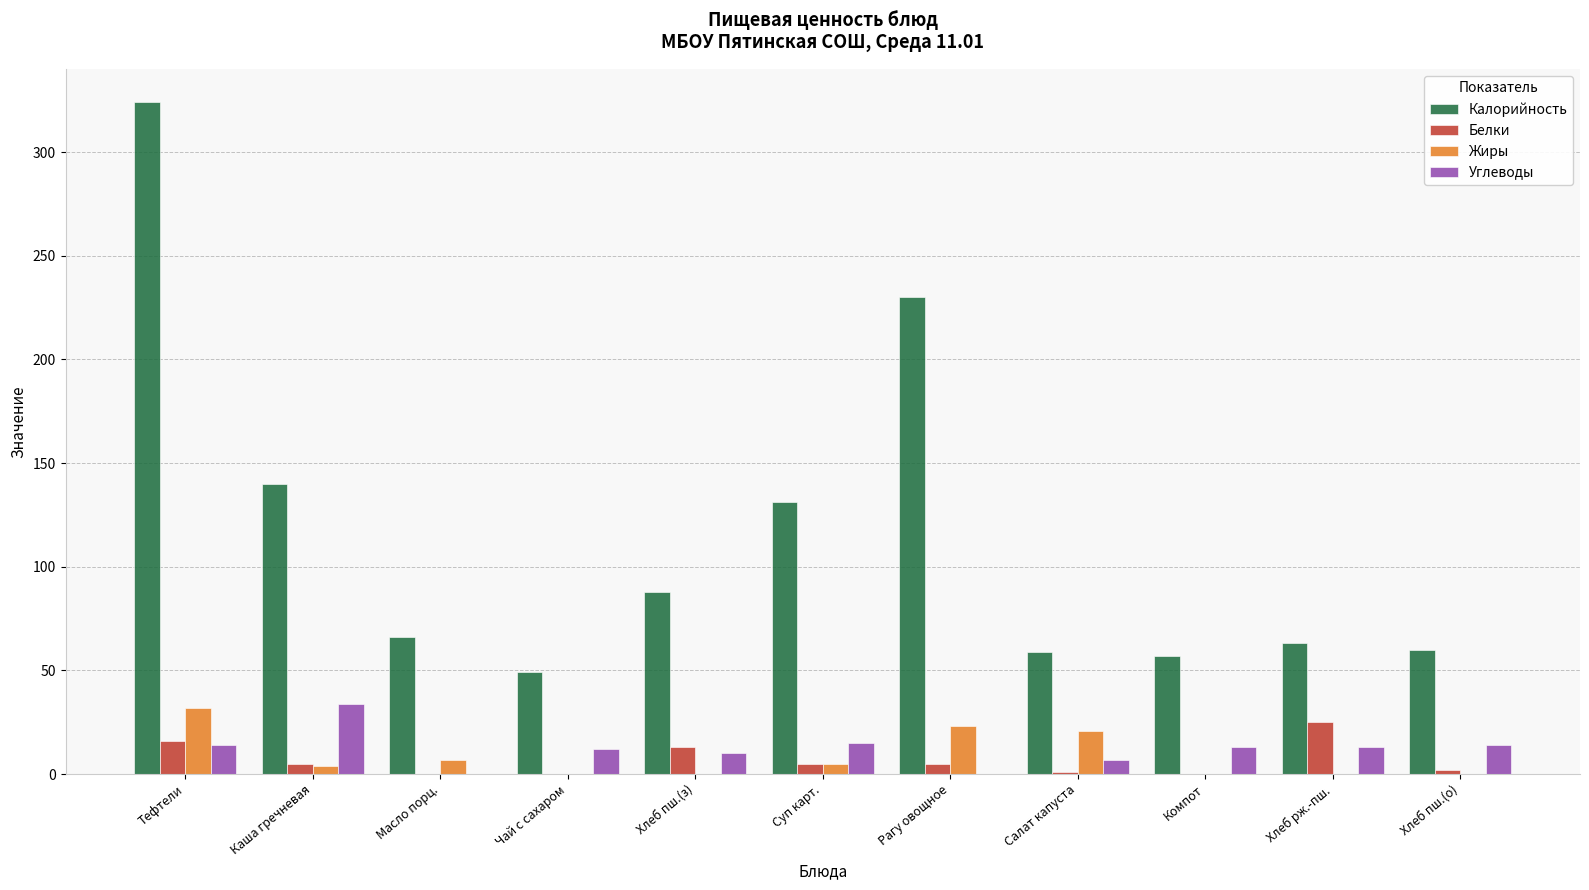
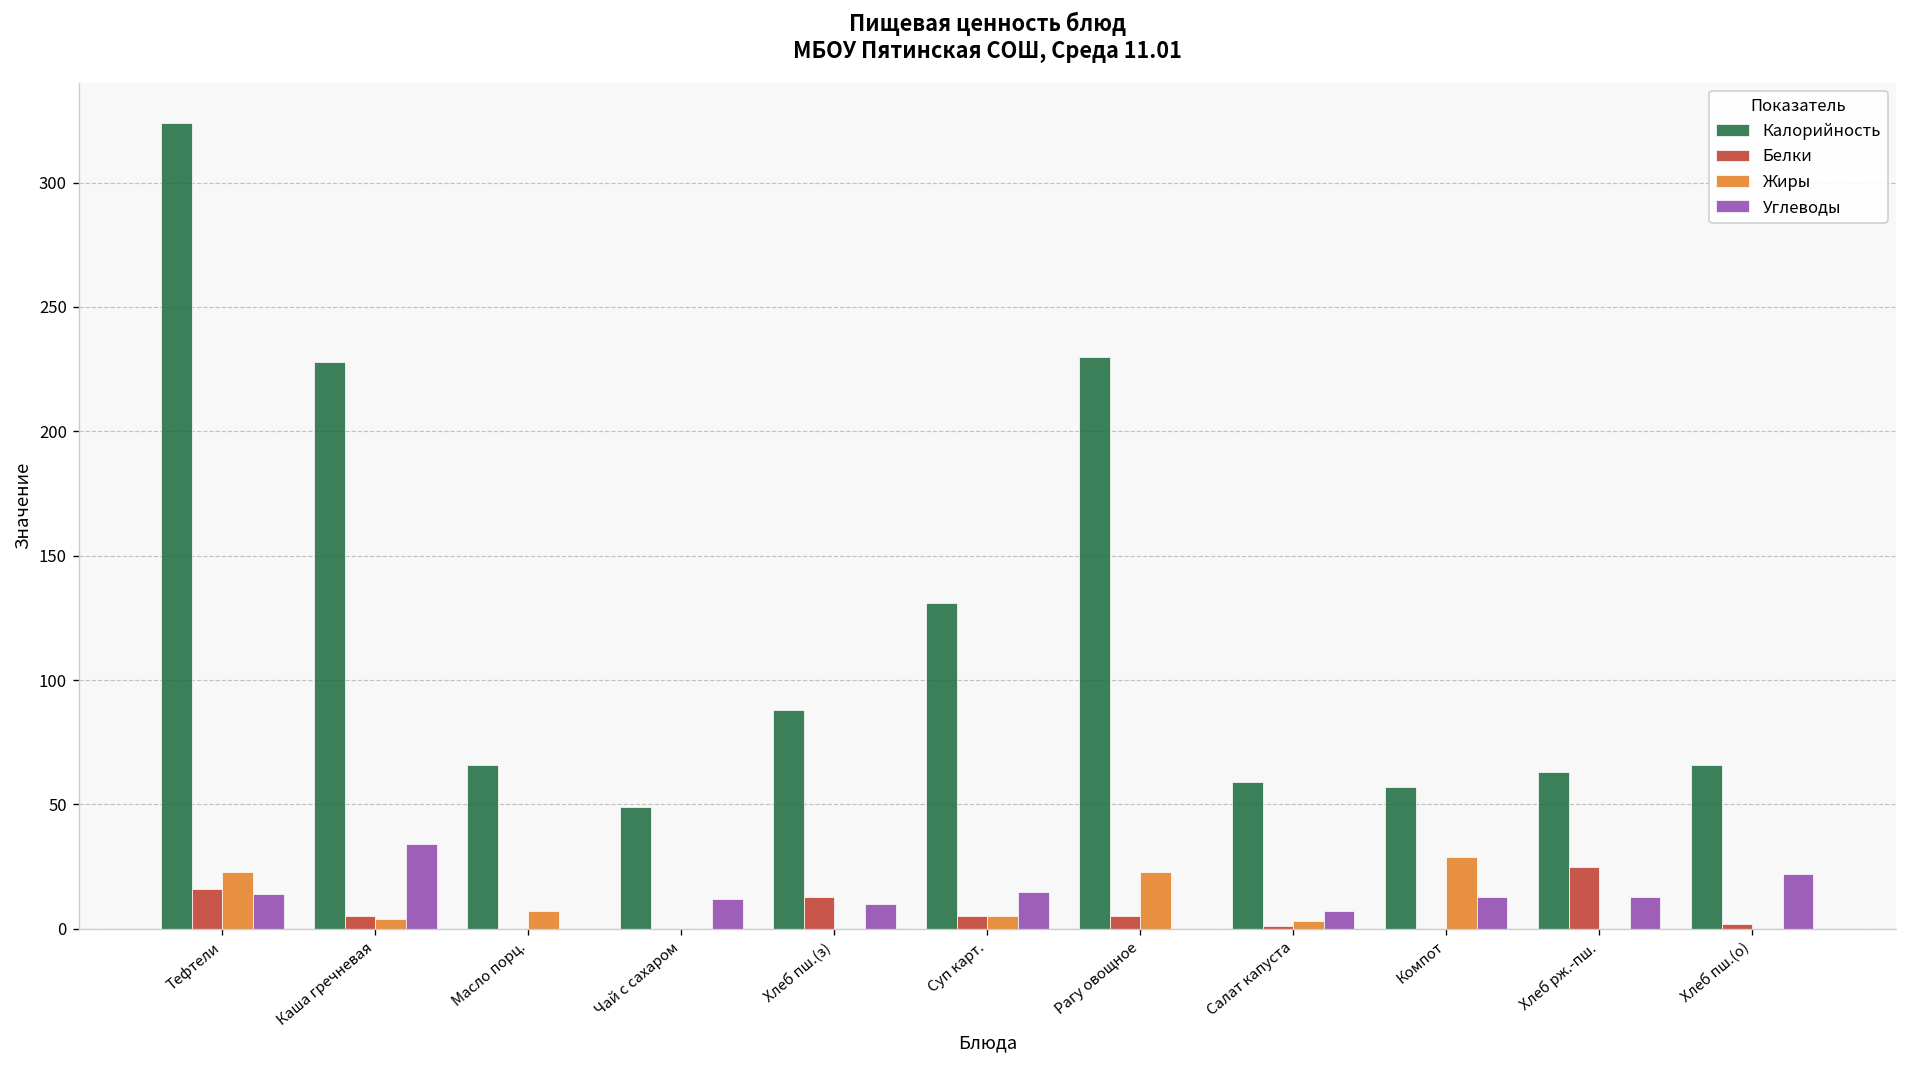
  {
    "Калорийность": {
      "Тефтели": 324,
-     "Каша гречневая": 140,
+     "Каша гречневая": 228,
      "Масло порц.": 66,
      "Чай с сахаром": 49,
      "Хлеб пш.(з)": 88,
      "Суп карт.": 131,
      "Рагу овощное": 230,
      "Салат капуста": 59,
      "Компот": 57,
      "Хлеб рж.-пш.": 63,
-     "Хлеб пш.(о)": 60
+     "Хлеб пш.(о)": 66
    },
    "Белки": {
      "Тефтели": 16,
      "Каша гречневая": 5,
      "Масло порц.": 0,
      "Чай с сахаром": 0,
      "Хлеб пш.(з)": 13,
      "Суп карт.": 5,
      "Рагу овощное": 5,
      "Компот": 0,
      "Хлеб рж.-пш.": 25,
      "Хлеб пш.(о)": 2
    },
    "Жиры": {
-     "Тефтели": 32,
+     "Тефтели": 23,
      "Каша гречневая": 4,
      "Масло порц.": 7,
      "Чай с сахаром": 0,
      "Хлеб пш.(з)": 0,
      "Суп карт.": 5,
      "Рагу овощное": 23,
-     "Салат капуста": 21,
-     "Компот": 0,
+     "Салат капуста": 3,
+     "Компот": 29,
      "Хлеб рж.-пш.": 0,
      "Хлеб пш.(о)": 0
    },
    "Углеводы": {
      "Тефтели": 14,
      "Каша гречневая": 34,
      "Масло порц.": 0,
      "Чай с сахаром": 12,
      "Хлеб пш.(з)": 10,
      "Суп карт.": 15,
      "Рагу овощное": 0,
      "Салат капуста": 7,
      "Компот": 13,
      "Хлеб рж.-пш.": 13,
-     "Хлеб пш.(о)": 14
+     "Хлеб пш.(о)": 22
    }
  }
